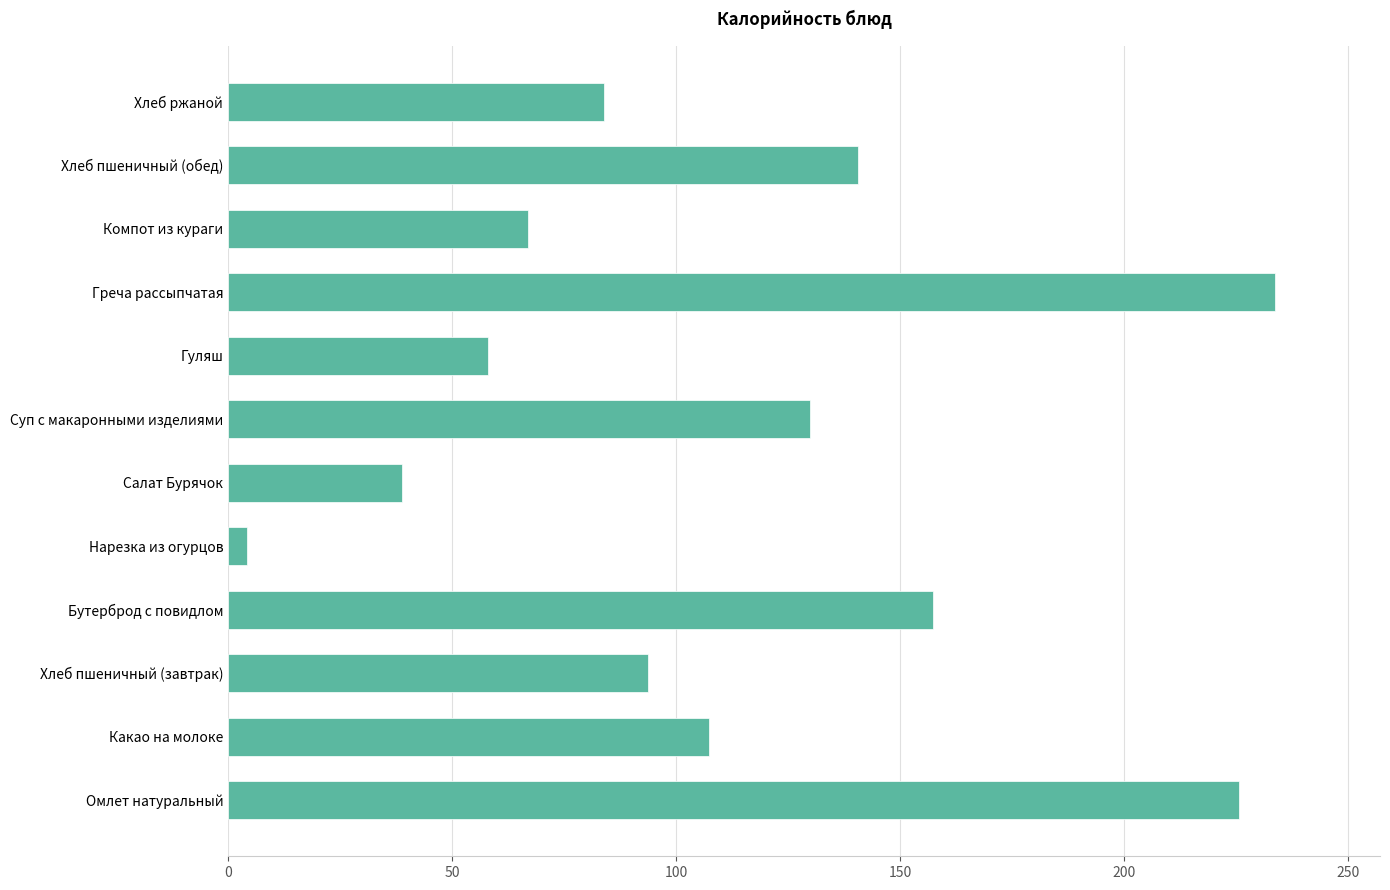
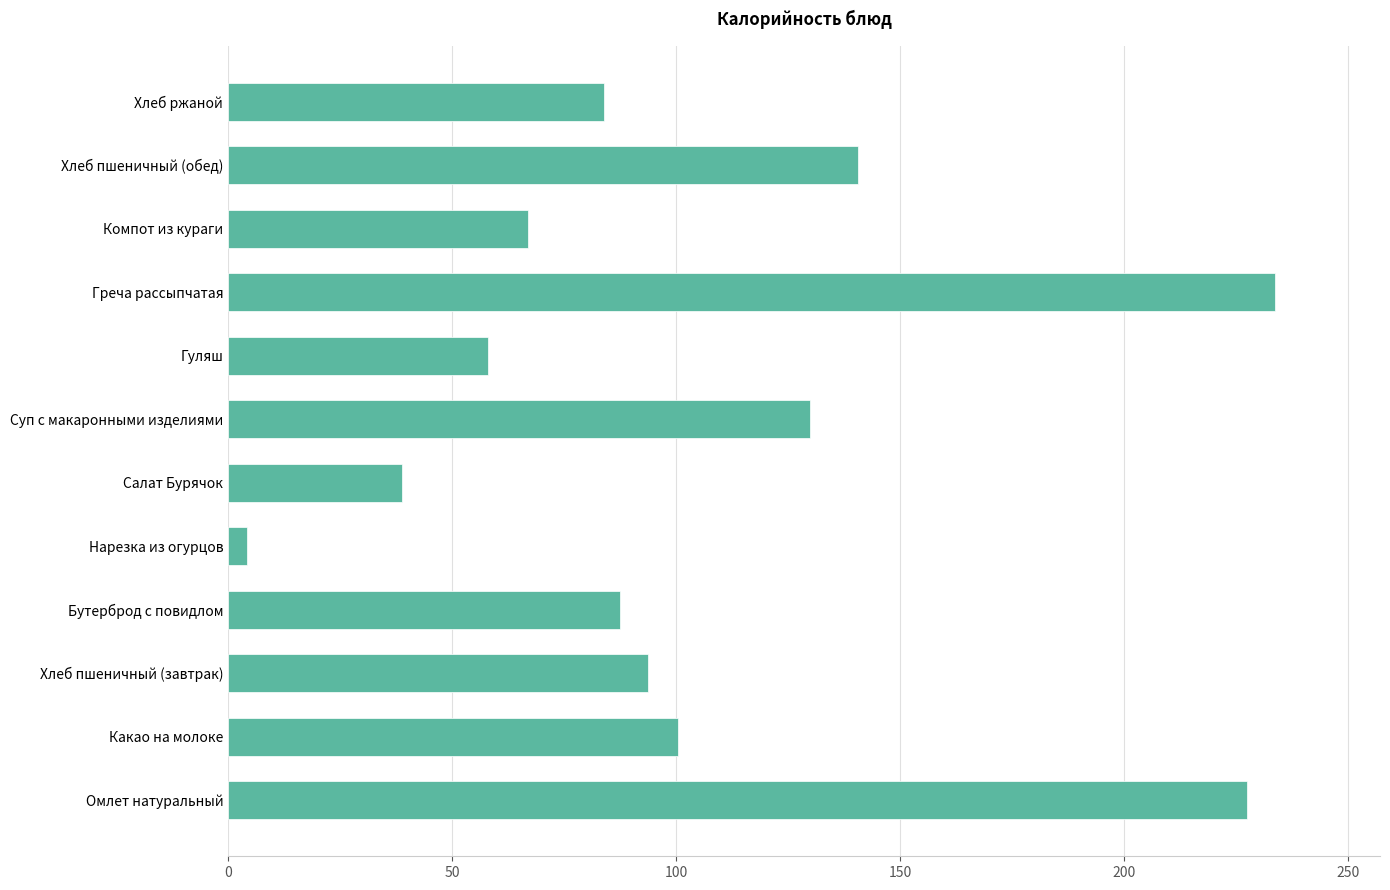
  {
    "Хлеб ржаной": 84,
    "Хлеб пшеничный (обед)": 141,
    "Компот из кураги": 67,
    "Греча рассыпчатая": 234,
    "Гуляш": 58,
    "Суп с макаронными изделиями": 130,
    "Салат Бурячок": 39,
    "Нарезка из огурцов": 4,
-   "Бутерброд с повидлом": 157,
+   "Бутерброд с повидлом": 87,
    "Хлеб пшеничный (завтрак)": 94,
-   "Какао на молоке": 107,
-   "Омлет натуральный": 226
+   "Какао на молоке": 100,
+   "Омлет натуральный": 227
  }
